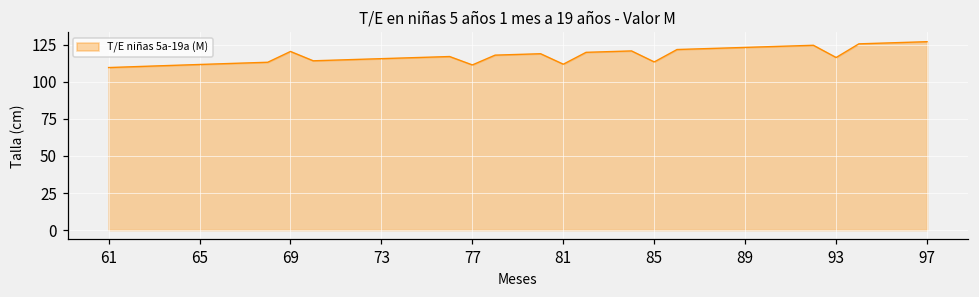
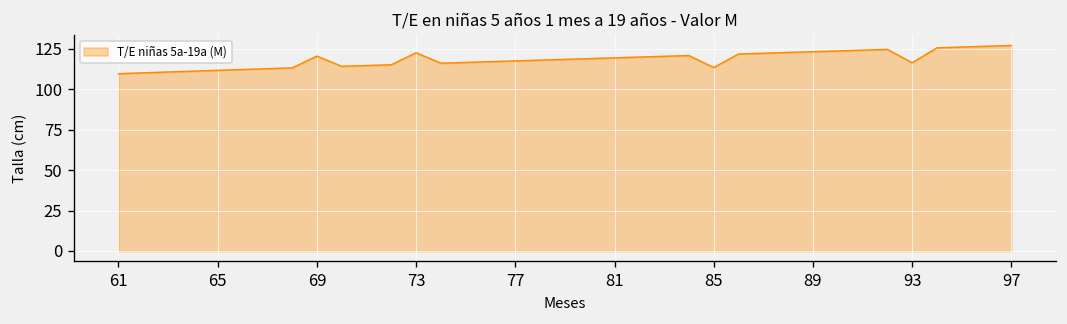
  {
    "61": 110,
    "65": 112,
    "69": 120,
-   "73": 116,
-   "77": 111,
-   "81": 112,
+   "73": 123,
+   "77": 118,
+   "81": 119,
    "85": 113,
    "89": 123,
    "93": 116,
    "97": 127
  }
